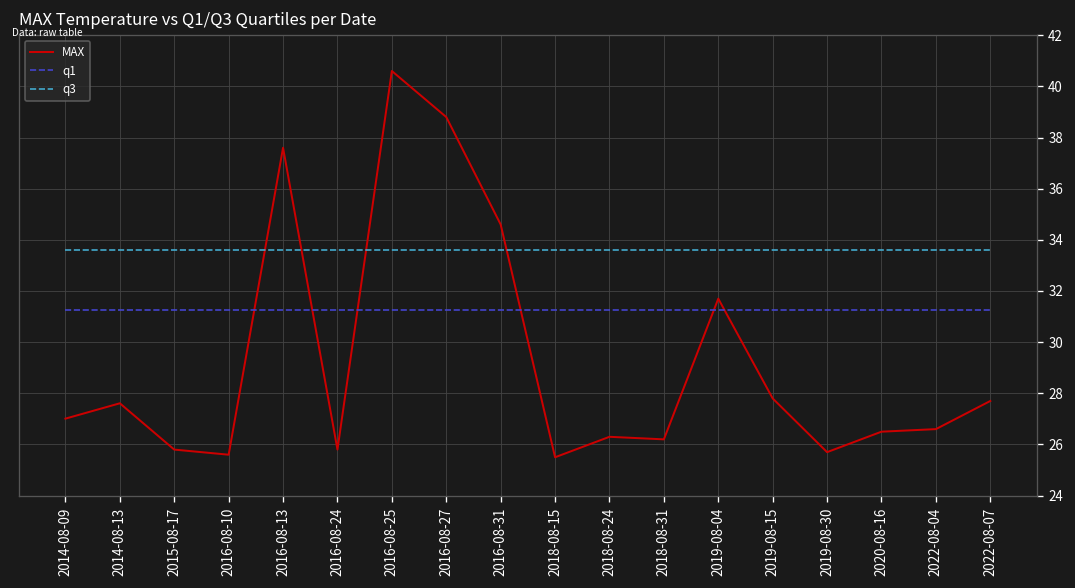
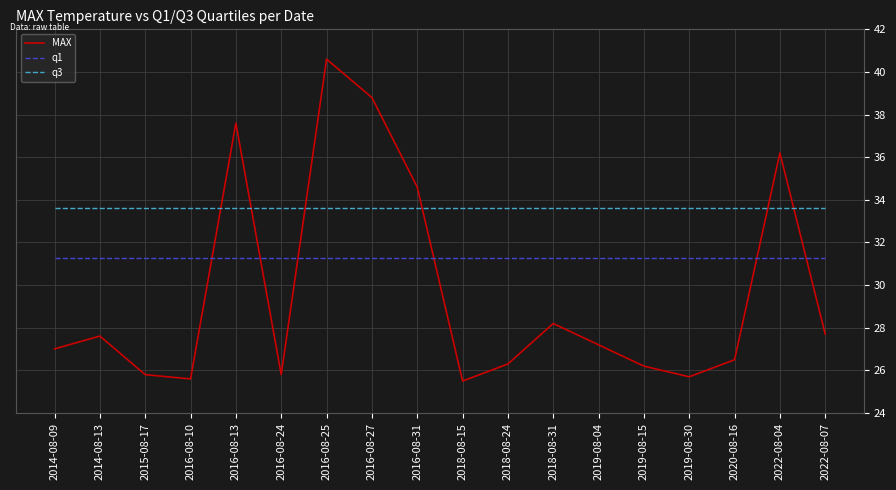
  {
    "MAX": {
      "2014-08-09": 27.0,
      "2014-08-13": 27.6,
      "2015-08-17": 25.8,
      "2016-08-10": 25.6,
      "2016-08-13": 37.6,
      "2016-08-24": 25.8,
      "2016-08-25": 40.6,
      "2016-08-27": 38.8,
      "2016-08-31": 34.6,
      "2018-08-15": 25.5,
      "2018-08-24": 26.3,
-     "2018-08-31": 26.2,
-     "2019-08-04": 31.7,
-     "2019-08-15": 27.8,
+     "2018-08-31": 28.2,
+     "2019-08-04": 27.2,
+     "2019-08-15": 26.2,
      "2019-08-30": 25.7,
      "2020-08-16": 26.5,
-     "2022-08-04": 26.6,
+     "2022-08-04": 36.2,
      "2022-08-07": 27.7
    },
    "q1": {
      "2014-08-09": 31.3,
      "2014-08-13": 31.3,
      "2015-08-17": 31.3,
      "2016-08-10": 31.3,
      "2016-08-13": 31.3,
      "2016-08-24": 31.3,
      "2016-08-25": 31.3,
      "2016-08-27": 31.3,
      "2016-08-31": 31.3,
      "2018-08-15": 31.3,
      "2018-08-24": 31.3,
      "2018-08-31": 31.3,
      "2019-08-04": 31.3,
      "2019-08-15": 31.3,
      "2019-08-30": 31.3,
      "2020-08-16": 31.3,
      "2022-08-04": 31.3,
      "2022-08-07": 31.3
    },
    "q3": {
      "2014-08-09": 33.6,
      "2014-08-13": 33.6,
      "2015-08-17": 33.6,
      "2016-08-10": 33.6,
      "2016-08-13": 33.6,
      "2016-08-24": 33.6,
      "2016-08-25": 33.6,
      "2016-08-27": 33.6,
      "2016-08-31": 33.6,
      "2018-08-15": 33.6,
      "2018-08-24": 33.6,
      "2018-08-31": 33.6,
      "2019-08-04": 33.6,
      "2019-08-15": 33.6,
      "2019-08-30": 33.6,
      "2020-08-16": 33.6,
      "2022-08-04": 33.6,
      "2022-08-07": 33.6
    }
  }
